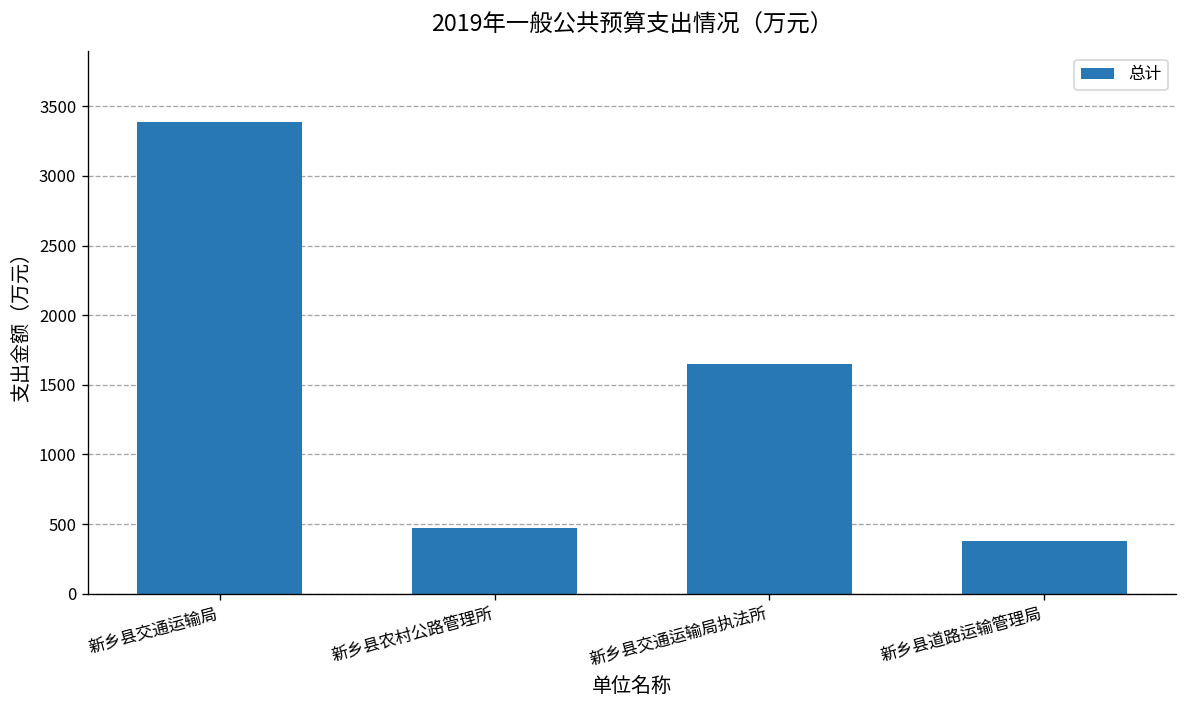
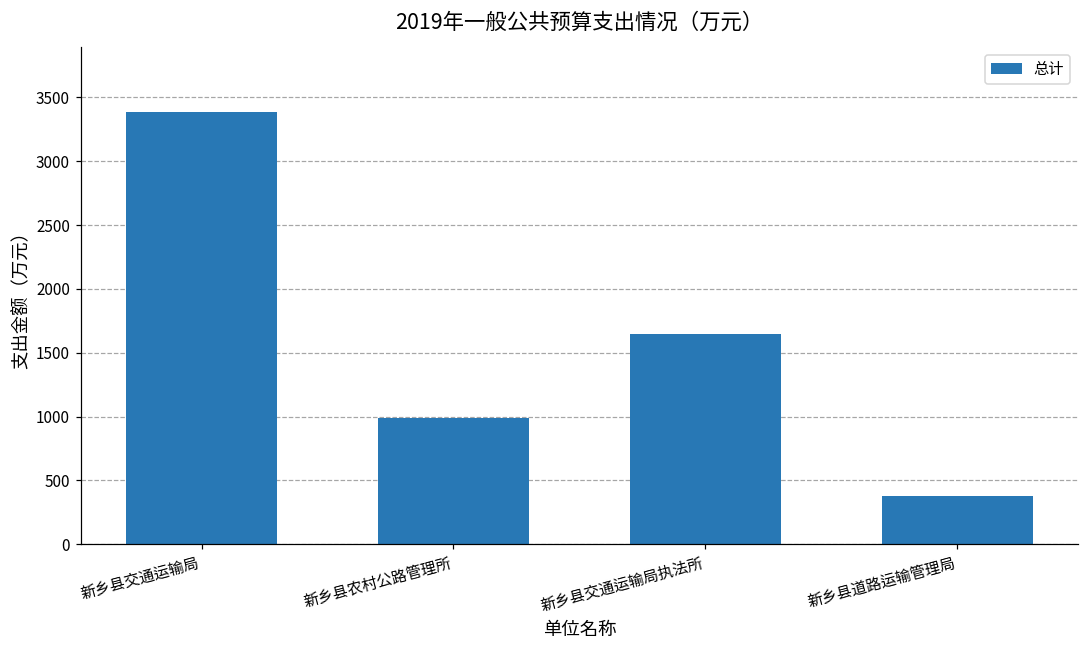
  {
    "新乡县交通运输局": 3390,
-   "新乡县农村公路管理所": 470,
+   "新乡县农村公路管理所": 990,
    "新乡县交通运输局执法所": 1650,
    "新乡县道路运输管理局": 380
  }
